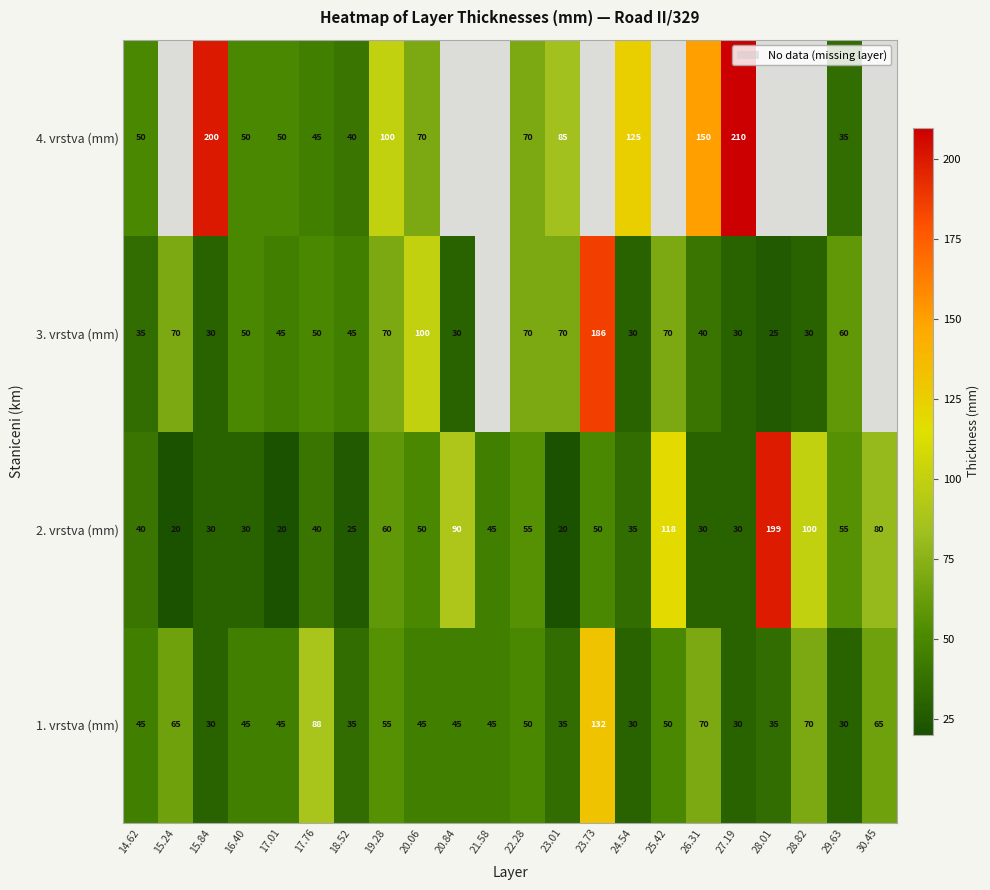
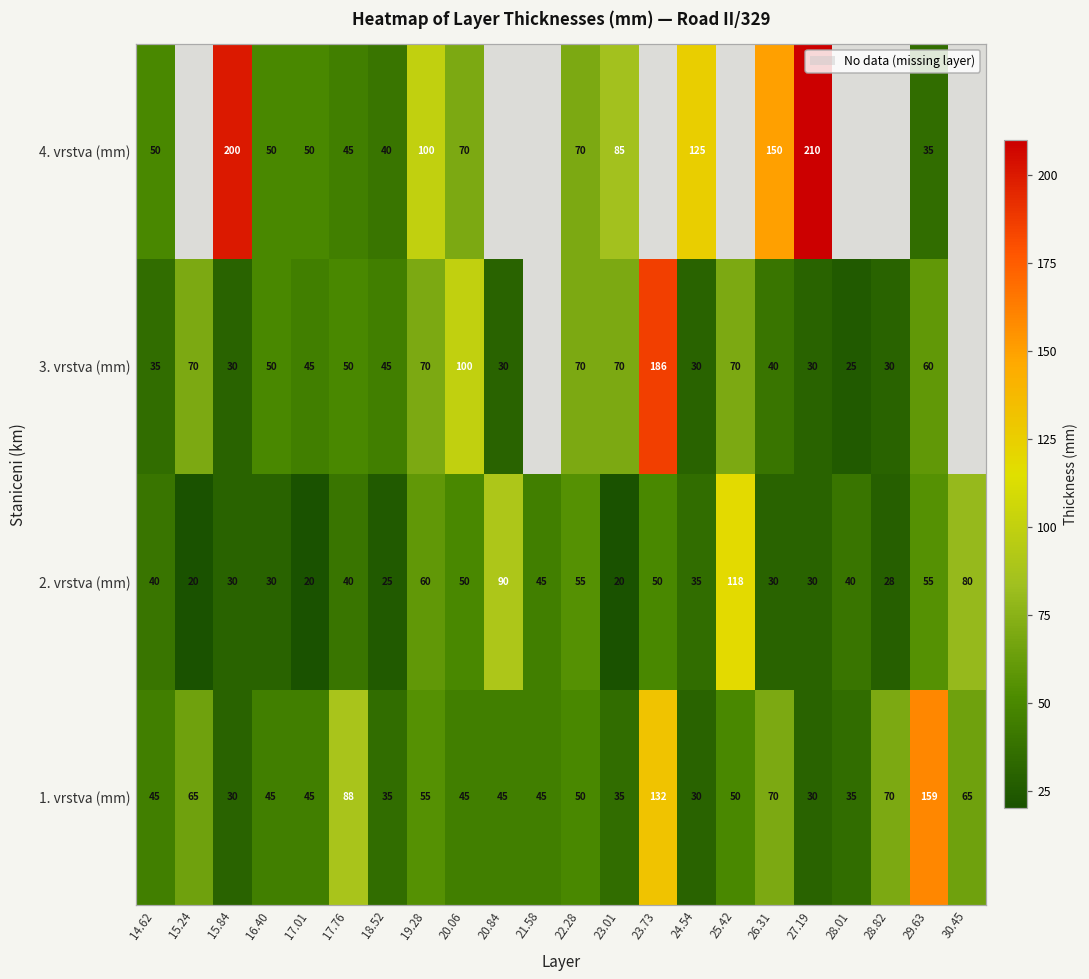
  {
    "4. vrstva (mm)": {
      "14.62": 50,
      "15.84": 200,
      "16.40": 50,
      "17.01": 50,
      "17.76": 45,
      "18.52": 40,
      "19.28": 100,
      "20.06": 70,
      "22.28": 70,
      "23.01": 85,
      "24.54": 125,
      "26.31": 150,
      "27.19": 210,
      "29.63": 35
    },
    "3. vrstva (mm)": {
      "14.62": 35,
      "15.24": 70,
      "15.84": 30,
      "16.40": 50,
      "17.01": 45,
      "17.76": 50,
      "18.52": 45,
      "19.28": 70,
      "20.06": 100,
      "20.84": 30,
      "22.28": 70,
      "23.01": 70,
      "23.73": 186,
      "24.54": 30,
      "25.42": 70,
      "26.31": 40,
      "27.19": 30,
      "28.01": 25,
      "28.82": 30,
      "29.63": 60
    },
    "2. vrstva (mm)": {
      "14.62": 40,
      "15.24": 20,
      "15.84": 30,
      "16.40": 30,
      "17.01": 20,
      "17.76": 40,
      "18.52": 25,
      "19.28": 60,
      "20.06": 50,
      "20.84": 90,
      "21.58": 45,
      "22.28": 55,
      "23.01": 20,
      "23.73": 50,
      "24.54": 35,
      "25.42": 118,
      "26.31": 30,
      "27.19": 30,
-     "28.01": 199,
-     "28.82": 100,
+     "28.01": 40,
+     "28.82": 28,
      "29.63": 55,
      "30.45": 80
    },
    "1. vrstva (mm)": {
      "14.62": 45,
      "15.24": 65,
      "15.84": 30,
      "16.40": 45,
      "17.01": 45,
      "17.76": 88,
      "18.52": 35,
      "19.28": 55,
      "20.06": 45,
      "20.84": 45,
      "21.58": 45,
      "22.28": 50,
      "23.01": 35,
      "23.73": 132,
      "24.54": 30,
      "25.42": 50,
      "26.31": 70,
      "27.19": 30,
      "28.01": 35,
      "28.82": 70,
-     "29.63": 30,
+     "29.63": 159,
      "30.45": 65
    }
  }
